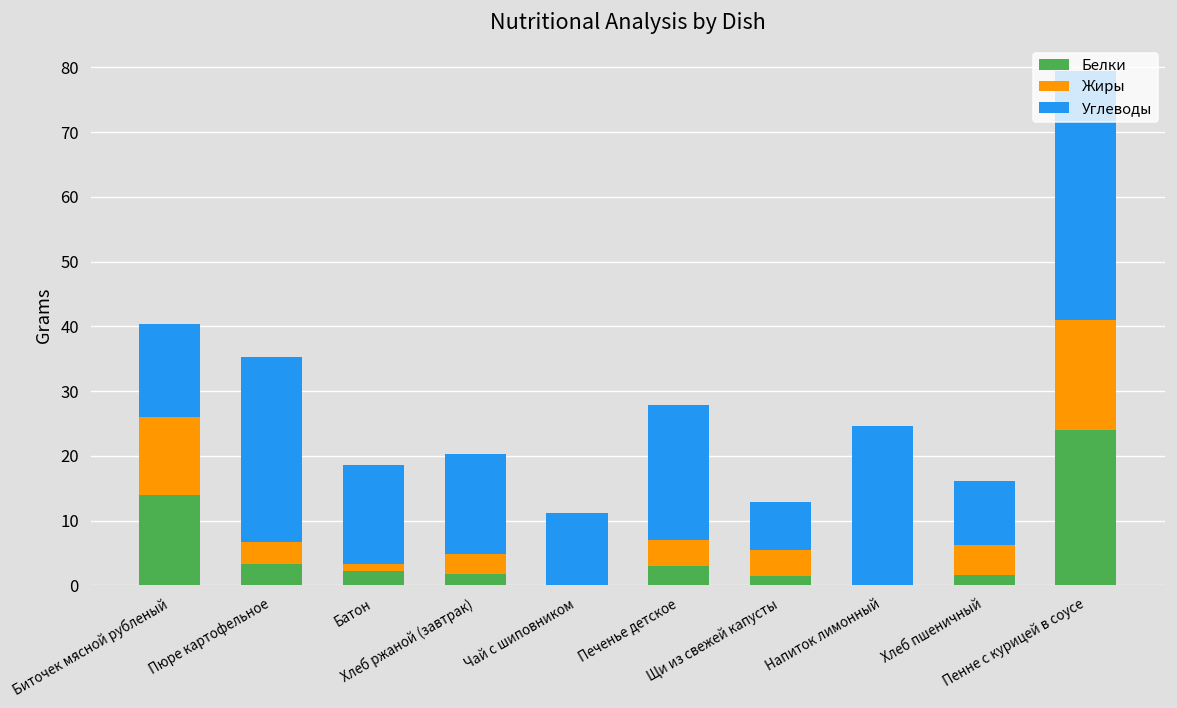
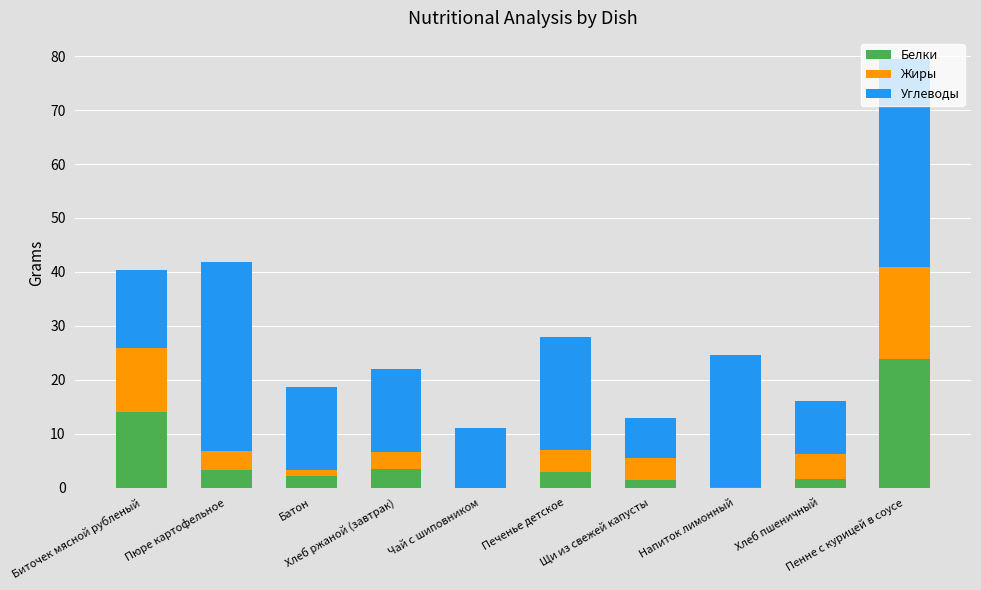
  {
    "Белки": {
      "Биточек мясной рубленый": 14,
      "Пюре картофельное": 3,
      "Батон": 2,
-     "Хлеб ржаной (завтрак)": 2,
+     "Хлеб ржаной (завтрак)": 4,
      "Чай с шиповником": 0,
      "Печенье детское": 3,
      "Щи из свежей капусты": 2,
      "Хлеб пшеничный": 2,
      "Пенне с курицей в соусе": 24
    },
    "Жиры": {
      "Биточек мясной рубленый": 12,
      "Пюре картофельное": 3,
      "Батон": 1,
      "Хлеб ржаной (завтрак)": 3,
      "Чай с шиповником": 0,
      "Печенье детское": 4,
      "Щи из свежей капусты": 4,
      "Напиток лимонный": 0,
      "Хлеб пшеничный": 5,
      "Пенне с курицей в соусе": 17
    },
    "Углеводы": {
      "Биточек мясной рубленый": 14,
-     "Пюре картофельное": 29,
+     "Пюре картофельное": 35,
      "Батон": 15,
      "Хлеб ржаной (завтрак)": 15,
      "Чай с шиповником": 11,
      "Печенье детское": 21,
      "Щи из свежей капусты": 7,
      "Напиток лимонный": 24,
      "Хлеб пшеничный": 10
    }
  }
